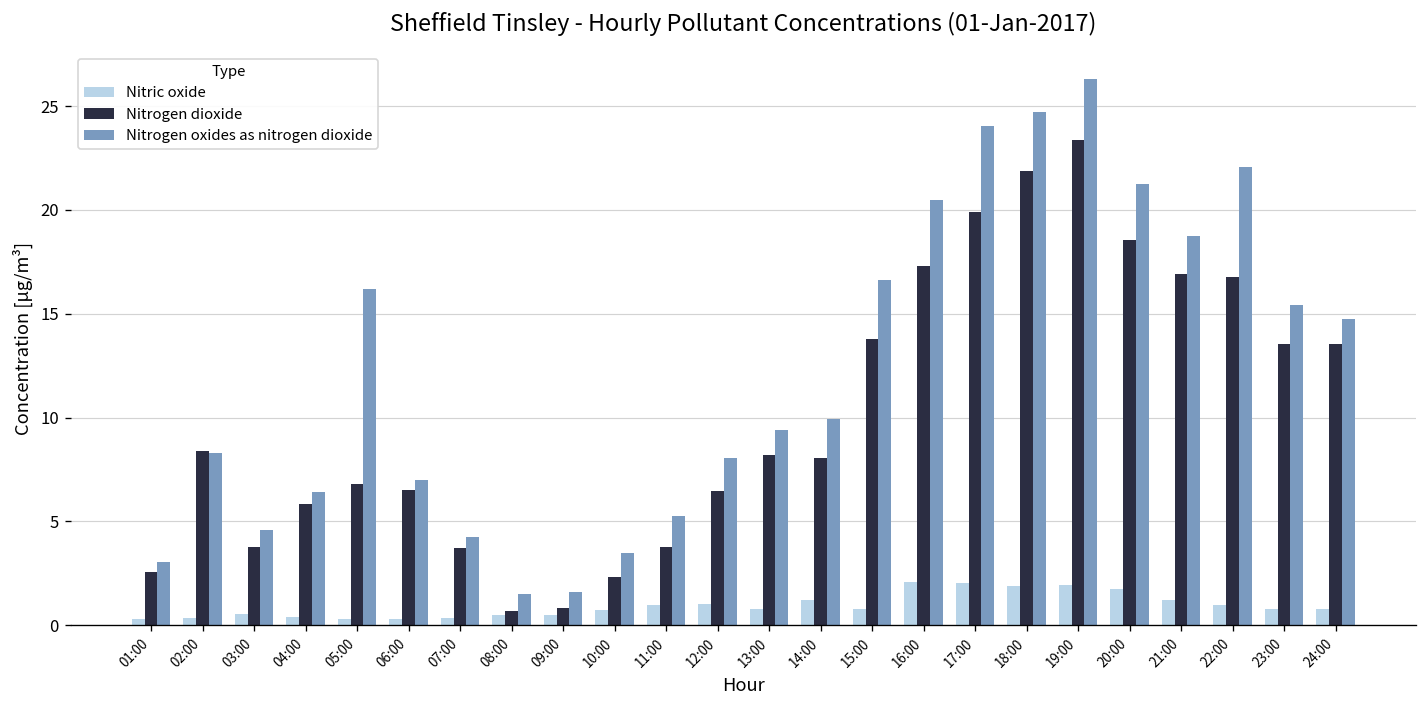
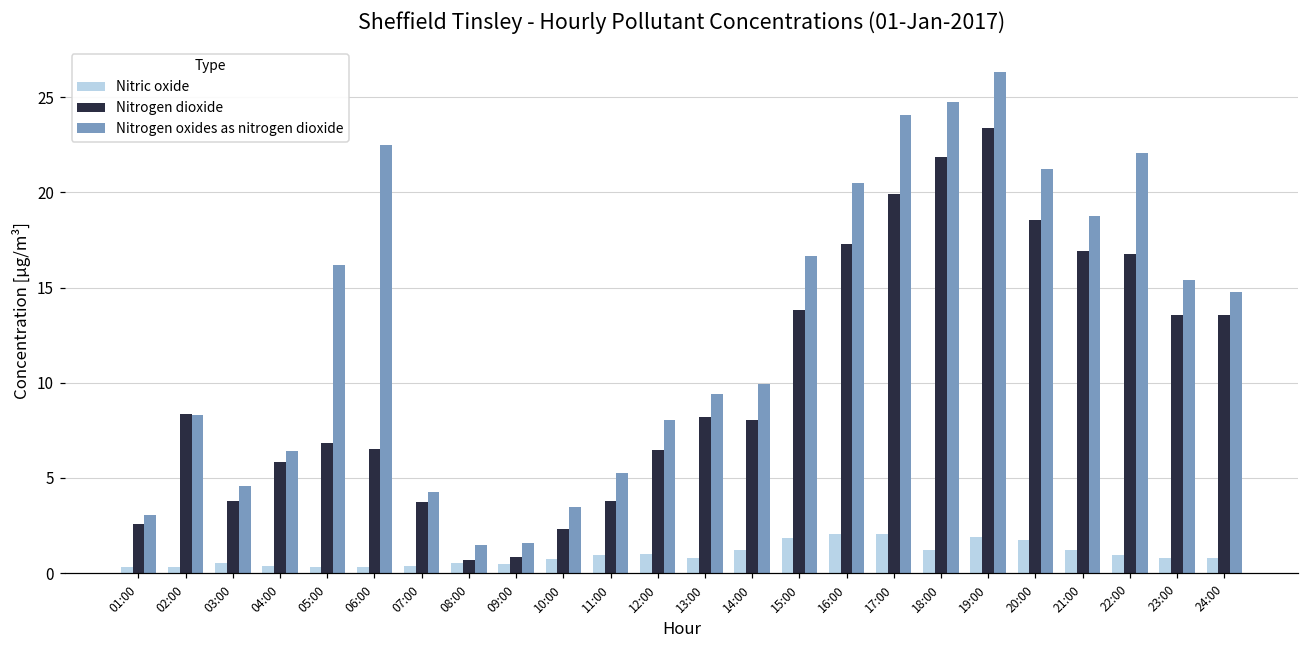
  {
    "Nitric oxide": {
      "01:00": 0.3,
      "02:00": 0.3,
      "03:00": 0.5,
      "04:00": 0.4,
      "05:00": 0.3,
      "06:00": 0.3,
      "07:00": 0.4,
      "08:00": 0.5,
      "09:00": 0.5,
      "10:00": 0.7,
      "11:00": 1.0,
      "12:00": 1.0,
      "13:00": 0.8,
      "14:00": 1.2,
-     "15:00": 0.8,
+     "15:00": 1.9,
      "16:00": 2.1,
      "17:00": 2.0,
-     "18:00": 1.9,
+     "18:00": 1.2,
      "19:00": 1.9,
      "20:00": 1.8,
      "21:00": 1.2,
      "22:00": 1.0,
      "23:00": 0.8,
      "24:00": 0.8
    },
    "Nitrogen dioxide": {
      "01:00": 2.6,
      "02:00": 8.4,
      "03:00": 3.8,
      "04:00": 5.8,
      "05:00": 6.8,
      "06:00": 6.5,
      "07:00": 3.7,
      "08:00": 0.7,
      "09:00": 0.8,
      "10:00": 2.3,
      "11:00": 3.8,
      "12:00": 6.5,
      "13:00": 8.2,
      "14:00": 8.1,
      "15:00": 13.8,
      "16:00": 17.3,
      "17:00": 19.9,
      "18:00": 21.9,
      "19:00": 23.4,
      "20:00": 18.5,
      "21:00": 16.9,
      "22:00": 16.8,
      "23:00": 13.6,
      "24:00": 13.5
    },
    "Nitrogen oxides as nitrogen dioxide": {
      "01:00": 3.0,
      "02:00": 8.3,
      "03:00": 4.6,
      "04:00": 6.4,
      "05:00": 16.2,
-     "06:00": 7.0,
+     "06:00": 22.5,
      "07:00": 4.2,
      "08:00": 1.5,
      "09:00": 1.6,
      "10:00": 3.5,
      "11:00": 5.2,
      "12:00": 8.1,
      "13:00": 9.4,
      "14:00": 9.9,
      "15:00": 16.6,
      "16:00": 20.5,
      "17:00": 24.1,
      "18:00": 24.7,
      "19:00": 26.3,
      "20:00": 21.2,
      "21:00": 18.8,
      "22:00": 22.1,
      "23:00": 15.4,
      "24:00": 14.8
    }
  }
